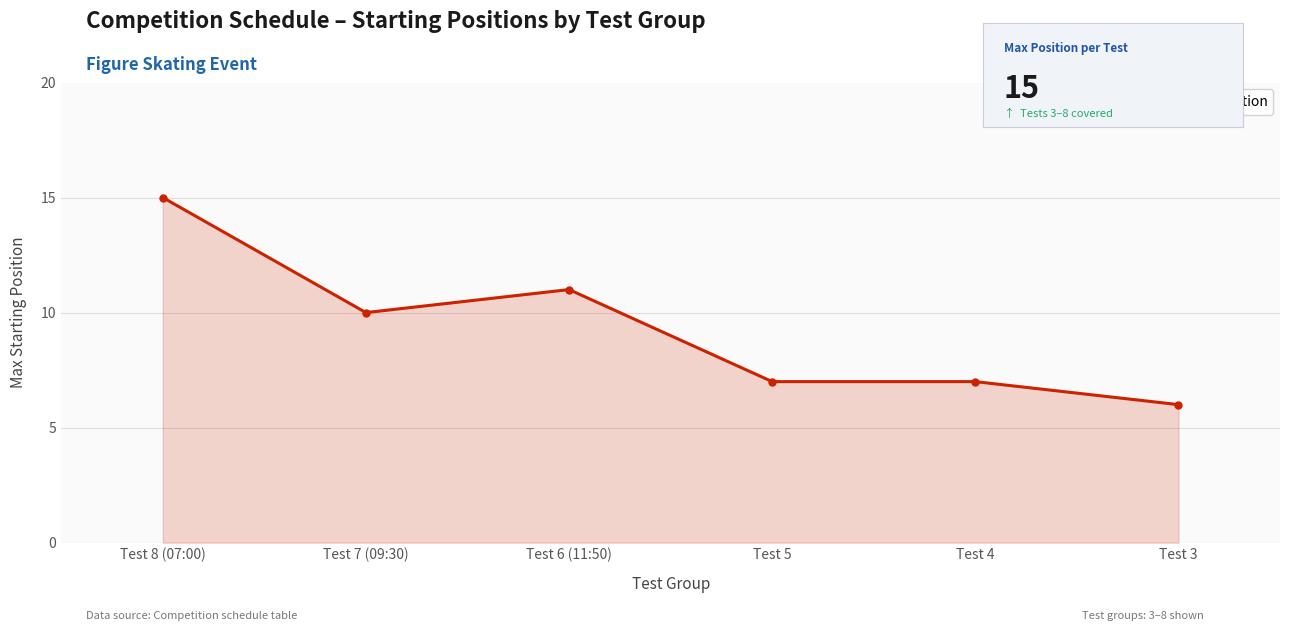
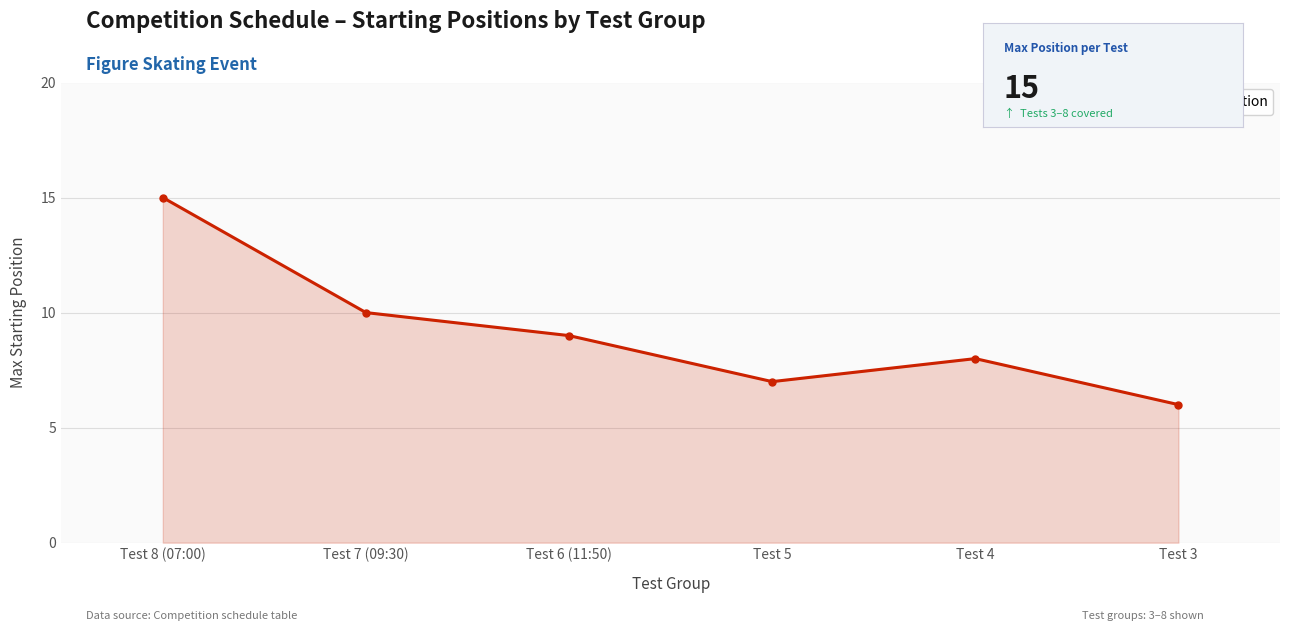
  {
    "Test 8 (07:00)": 15,
    "Test 7 (09:30)": 10,
-   "Test 6 (11:50)": 11,
+   "Test 6 (11:50)": 9,
    "Test 5": 7,
-   "Test 4": 7,
+   "Test 4": 8,
    "Test 3": 6
  }
